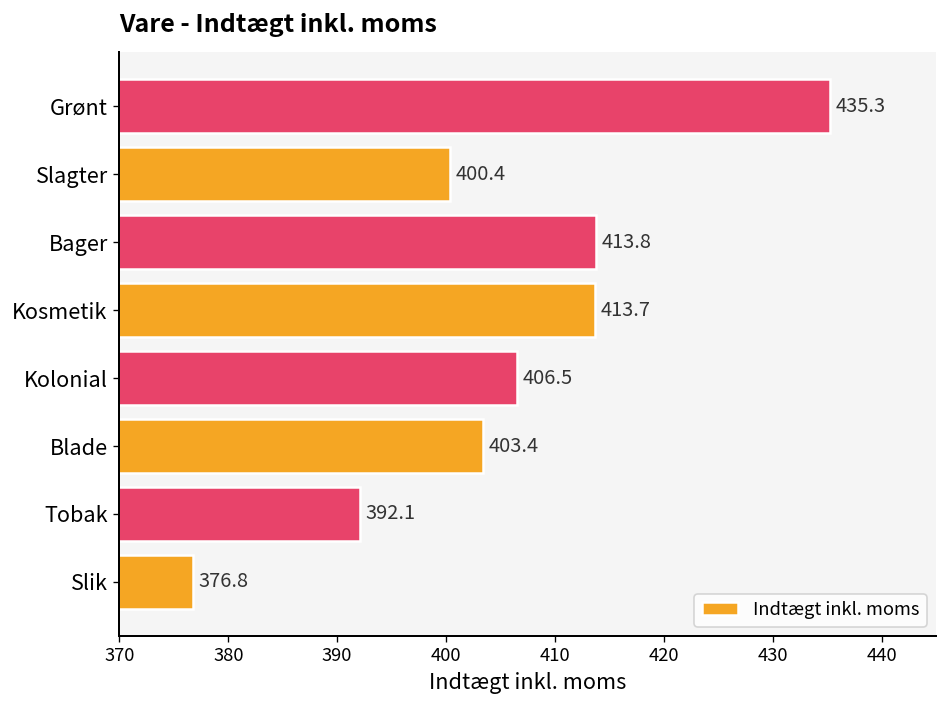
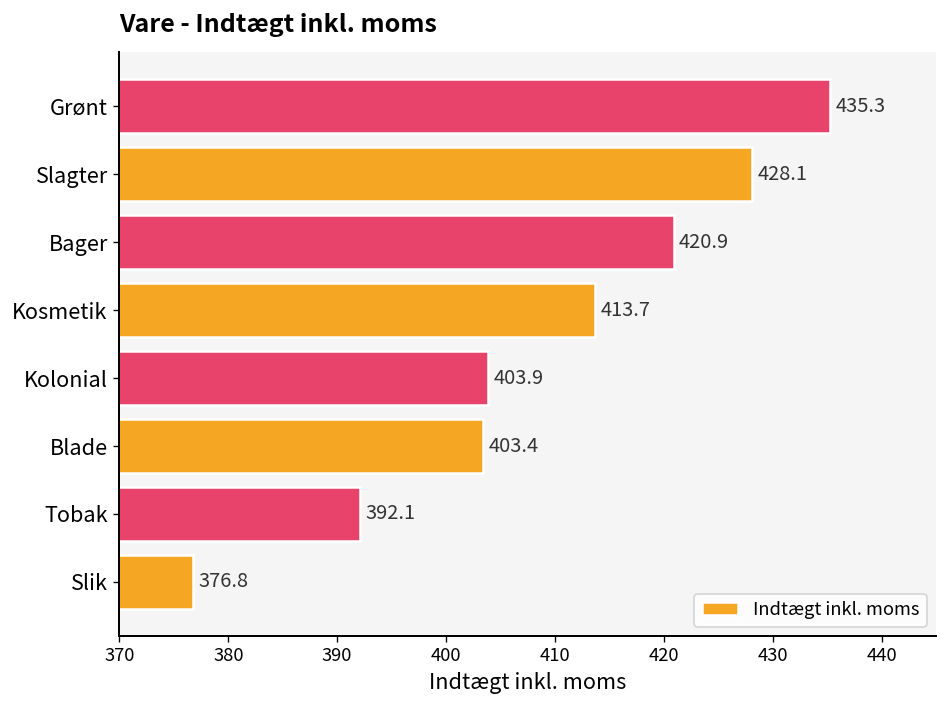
  {
    "Grønt": 435.3,
-   "Slagter": 400.4,
-   "Bager": 413.8,
+   "Slagter": 428.1,
+   "Bager": 420.9,
    "Kosmetik": 413.7,
-   "Kolonial": 406.5,
+   "Kolonial": 403.9,
    "Blade": 403.4,
    "Tobak": 392.1,
    "Slik": 376.8
  }
